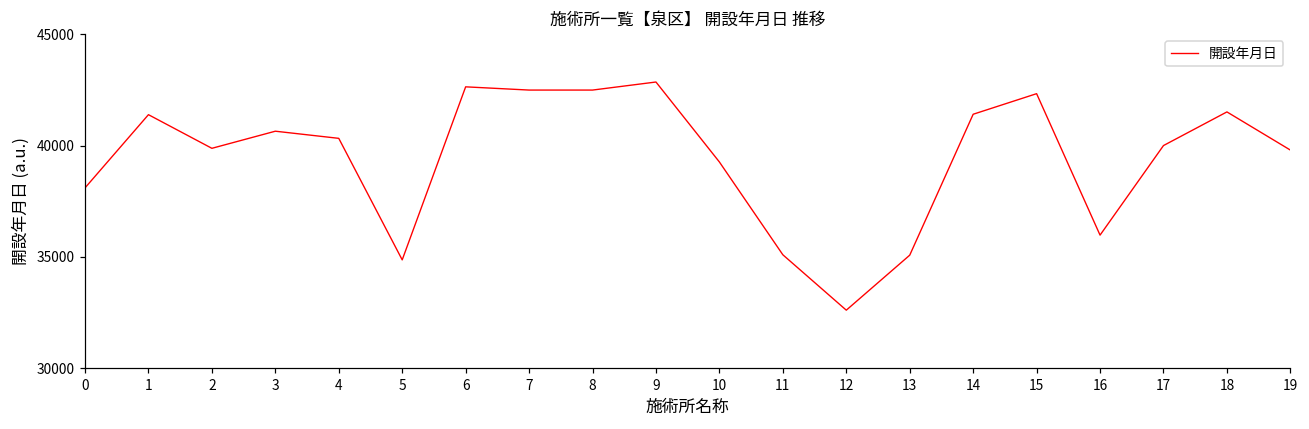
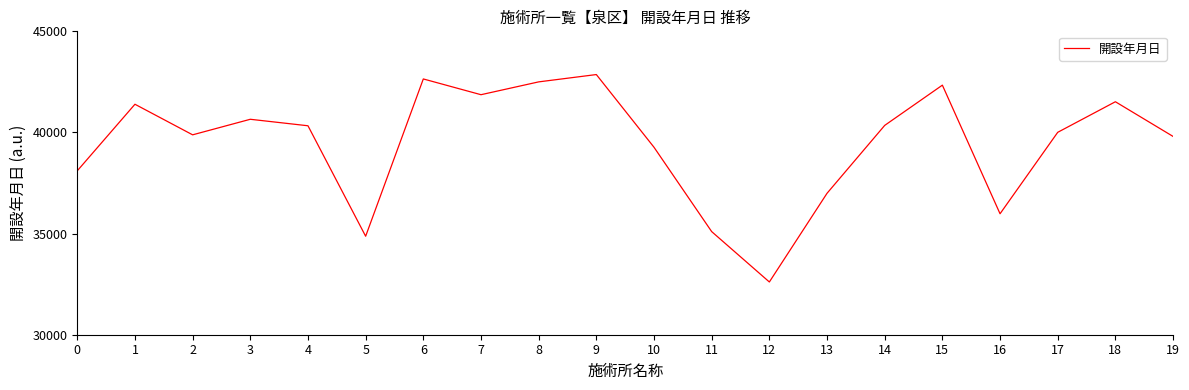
  {
    "0": 38100,
    "1": 41400,
    "2": 39900,
    "3": 40700,
    "4": 40300,
    "5": 34900,
    "6": 42600,
-   "7": 42500,
+   "7": 41900,
    "8": 42500,
    "9": 42900,
    "10": 39300,
    "11": 35100,
    "12": 32600,
-   "13": 35100,
-   "14": 41400,
+   "13": 37000,
+   "14": 40300,
    "15": 42300,
    "16": 36000,
    "17": 40000,
    "18": 41500,
    "19": 39800
  }
